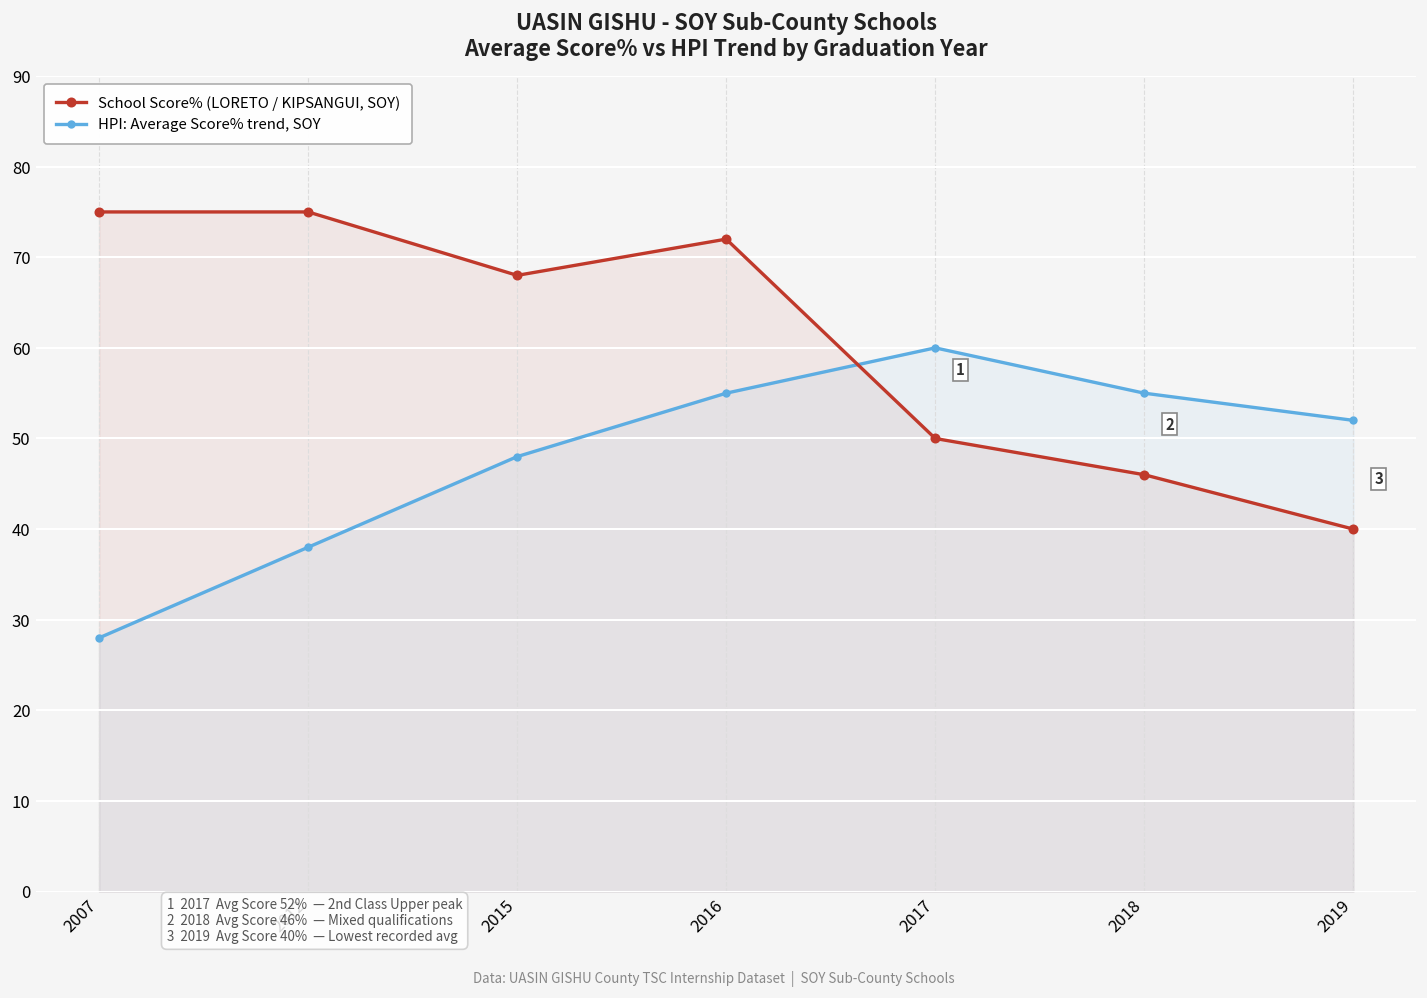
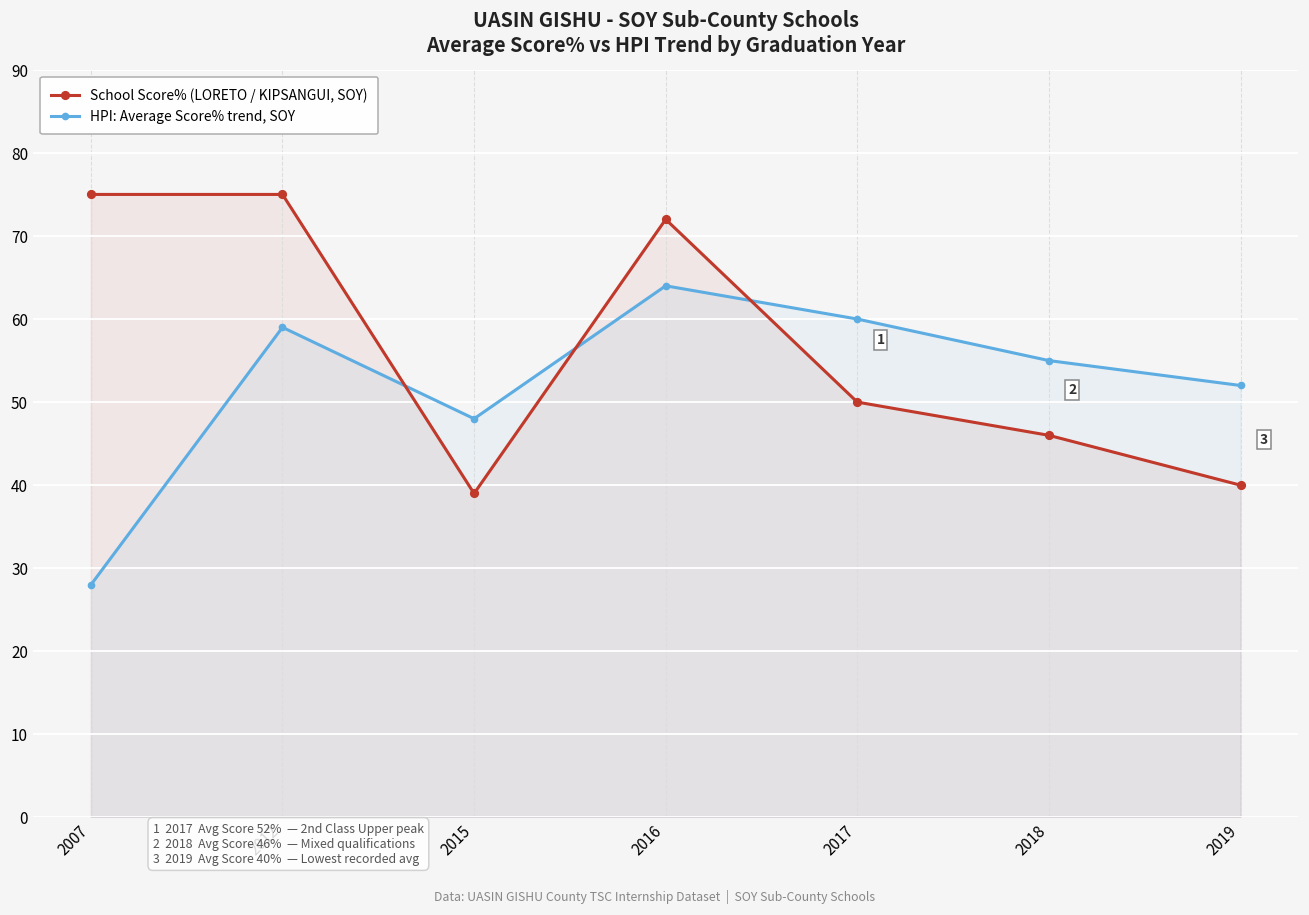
  {
    "School Score% (LORETO / KIPSANGUI, SOY)": {
      "2007": 75,
      "2012": 75,
-     "2015": 68,
+     "2015": 39,
      "2016": 72,
      "2017": 50,
      "2018": 46,
      "2019": 40
    },
    "HPI: Average Score% trend, SOY": {
      "2007": 28,
-     "2012": 38,
+     "2012": 59,
      "2015": 48,
-     "2016": 55,
+     "2016": 64,
      "2018": 55,
      "2019": 52
    }
  }
